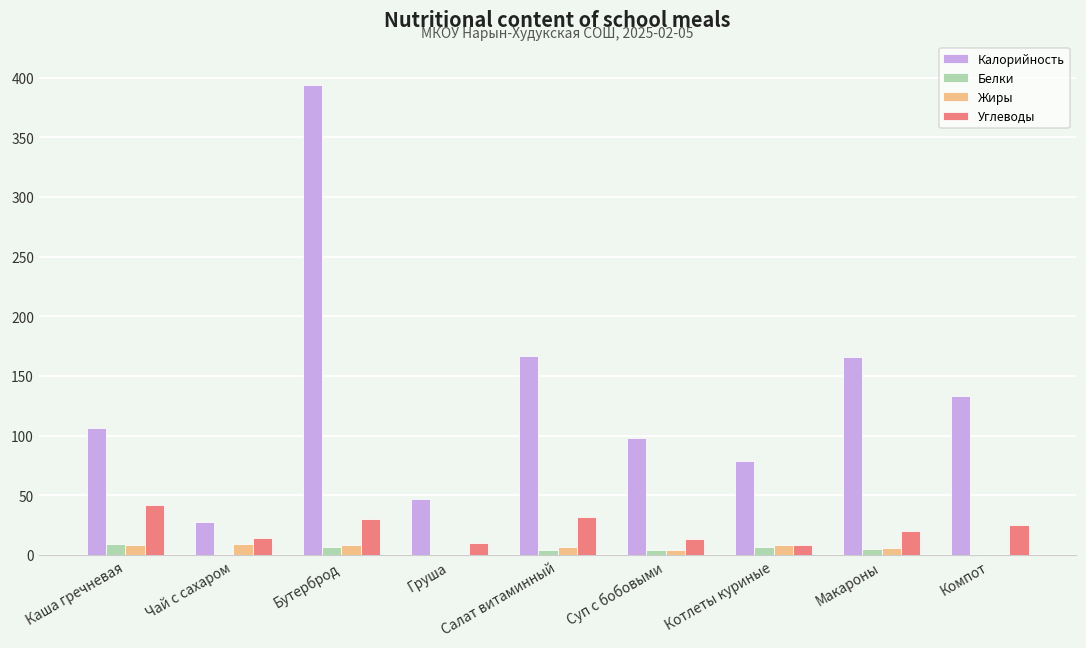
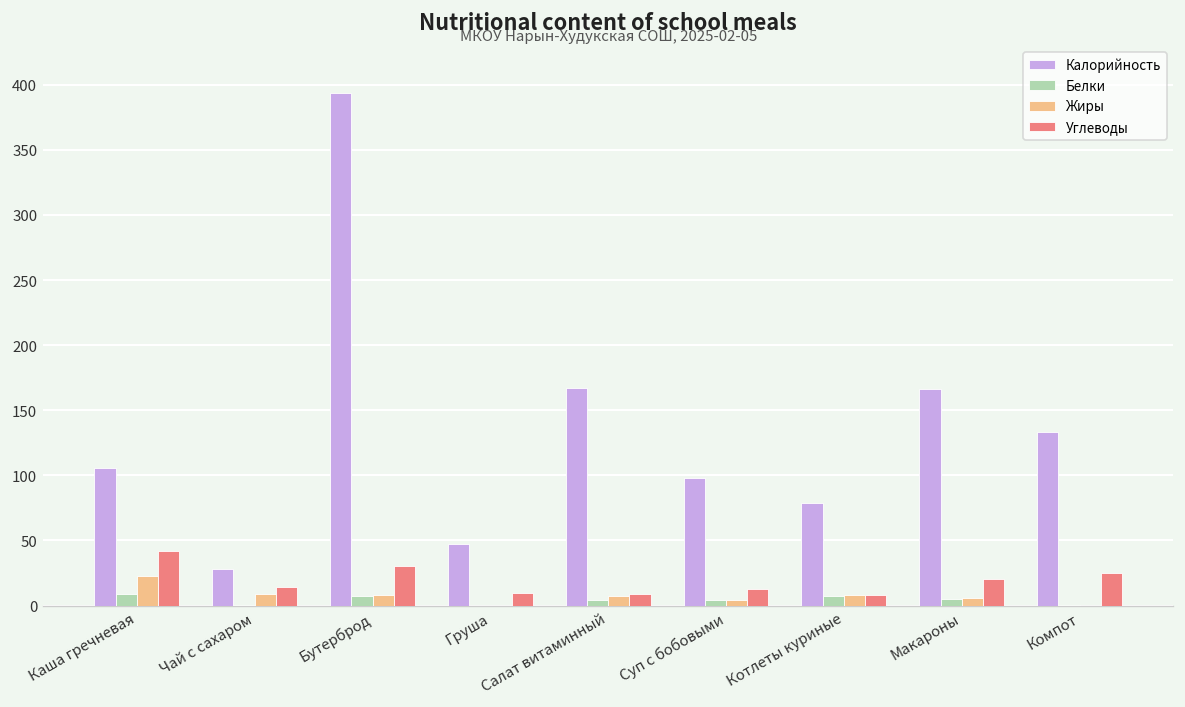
  {
    "Калорийность": {
      "Каша гречневая": 106,
      "Чай с сахаром": 28,
      "Бутерброд": 394,
      "Груша": 47,
      "Салат витаминный": 167,
      "Суп с бобовыми": 98,
      "Котлеты куриные": 79,
      "Макароны": 166,
      "Компот": 133
    },
    "Белки": {
      "Каша гречневая": 9,
      "Бутерброд": 7,
      "Груша": 0,
      "Салат витаминный": 4,
      "Суп с бобовыми": 4,
      "Котлеты куриные": 7,
      "Макароны": 5
    },
    "Жиры": {
-     "Каша гречневая": 8,
+     "Каша гречневая": 23,
      "Чай с сахаром": 9,
      "Бутерброд": 8,
      "Груша": 0,
      "Салат витаминный": 7,
      "Суп с бобовыми": 4,
      "Котлеты куриные": 8,
      "Макароны": 6,
      "Компот": 0
    },
    "Углеводы": {
      "Каша гречневая": 42,
      "Чай с сахаром": 14,
      "Бутерброд": 30,
      "Груша": 10,
-     "Салат витаминный": 32,
+     "Салат витаминный": 9,
      "Суп с бобовыми": 13,
      "Котлеты куриные": 8,
      "Макароны": 20,
      "Компот": 25
    }
  }
